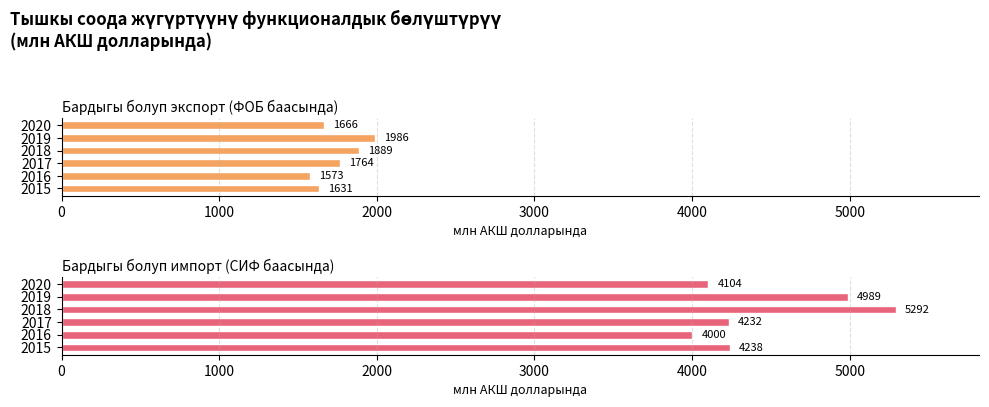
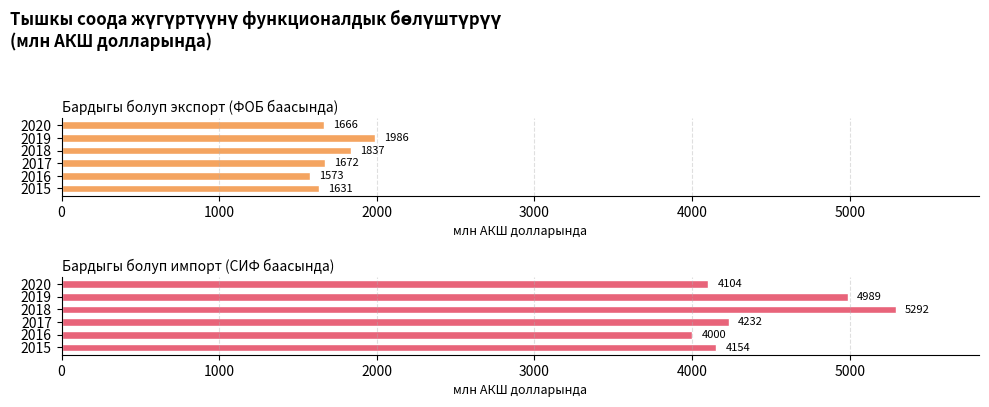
  {
    "Бардыгы болуп экспорт (ФОБ баасында)": {
      "2020": 1666,
      "2019": 1986,
-     "2018": 1889,
-     "2017": 1764,
+     "2018": 1837,
+     "2017": 1672,
      "2016": 1573,
      "2015": 1631
    },
    "Бардыгы болуп импорт (СИФ баасында)": {
      "2020": 4104,
      "2019": 4989,
      "2018": 5292,
      "2017": 4232,
      "2016": 4000,
-     "2015": 4238
+     "2015": 4154
    }
  }
